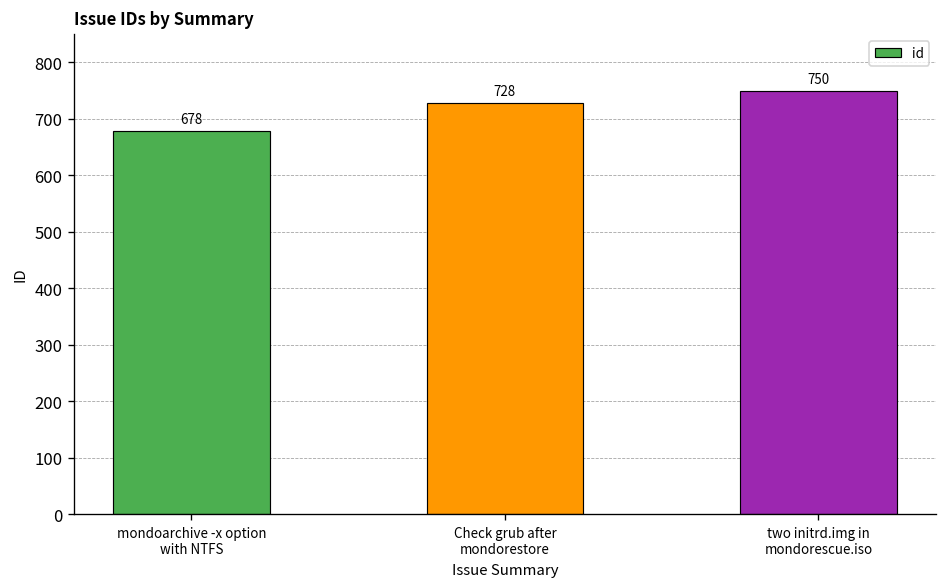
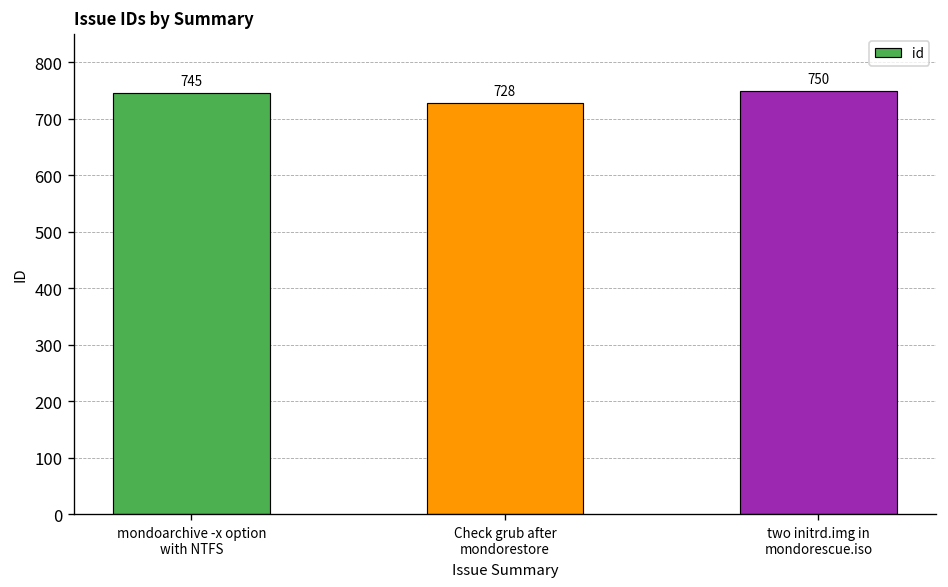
  {
-   "mondoarchive -x option with NTFS": 678,
+   "mondoarchive -x option with NTFS": 745,
    "Check grub after mondorestore": 728,
    "two initrd.img in mondorescue.iso": 750
  }
